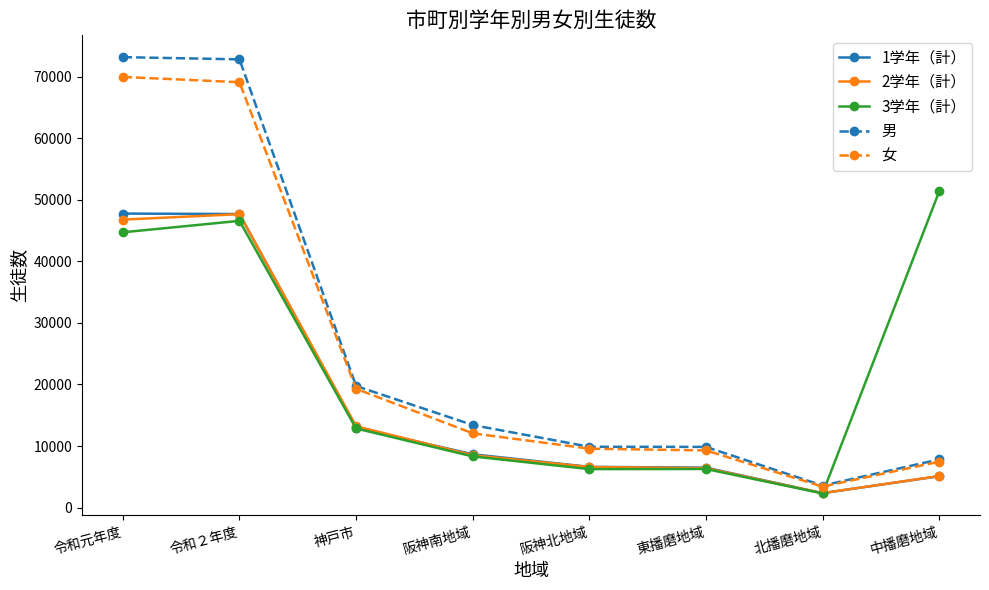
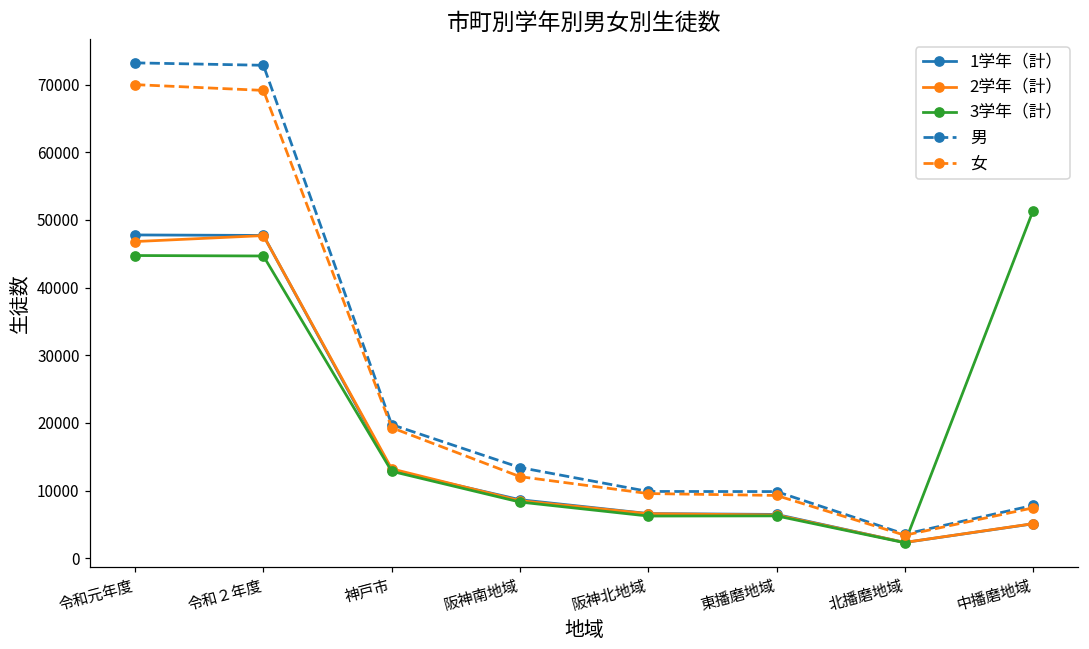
  {
    "3学年（計）": {
      "令和元年度": 45000,
-     "令和２年度": 47000,
+     "令和２年度": 45000,
      "中播磨地域": 51000
    }
  }
